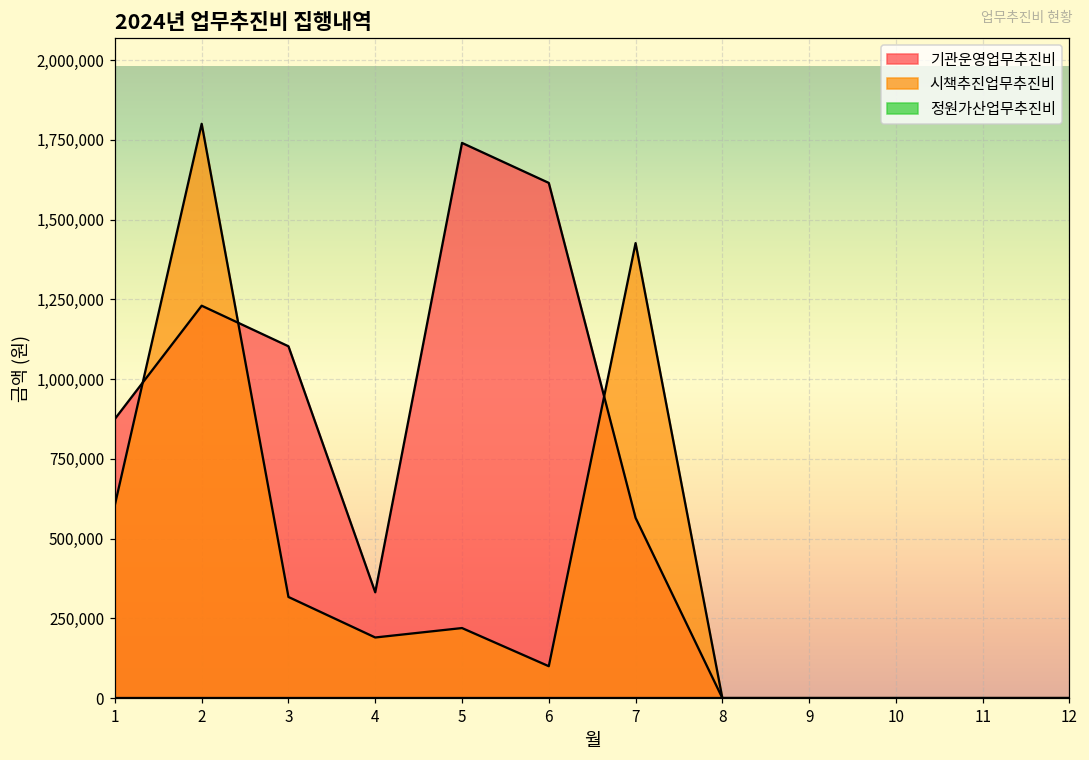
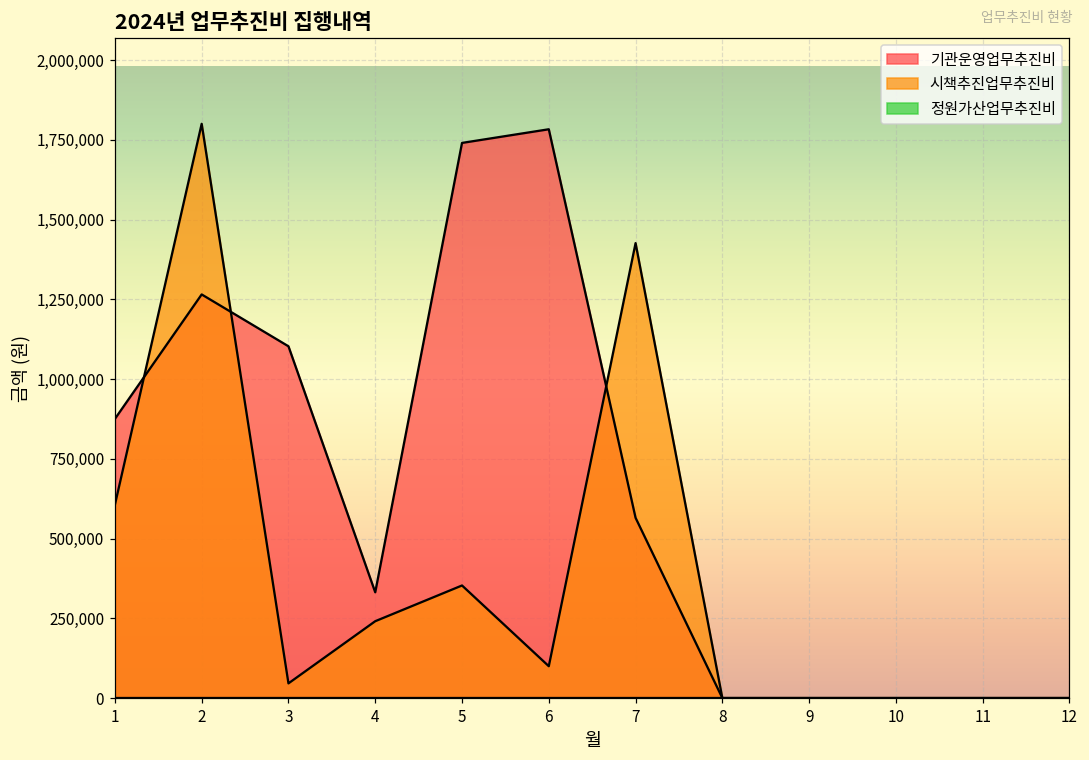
  {
    "기관운영업무추진비": {
      "1": "880,000",
-     "2": "1,230,000",
+     "2": "1,270,000",
      "3": "1,100,000",
      "4": "330,000",
      "5": "1,740,000",
-     "6": "1,610,000",
+     "6": "1,780,000",
      "7": "570,000"
    },
    "시책추진업무추진비": {
      "1": "610,000",
      "2": "1,800,000",
-     "3": "320,000",
-     "4": "190,000",
-     "5": "220,000",
+     "3": "50,000",
+     "4": "240,000",
+     "5": "350,000",
      "6": "100,000",
      "7": "1,430,000"
    },
    "정원가산업무추진비": {
      "1": "0",
      "2": "0",
      "3": "0",
      "4": "0",
      "5": "0",
      "6": "0",
      "7": "0"
    }
  }
